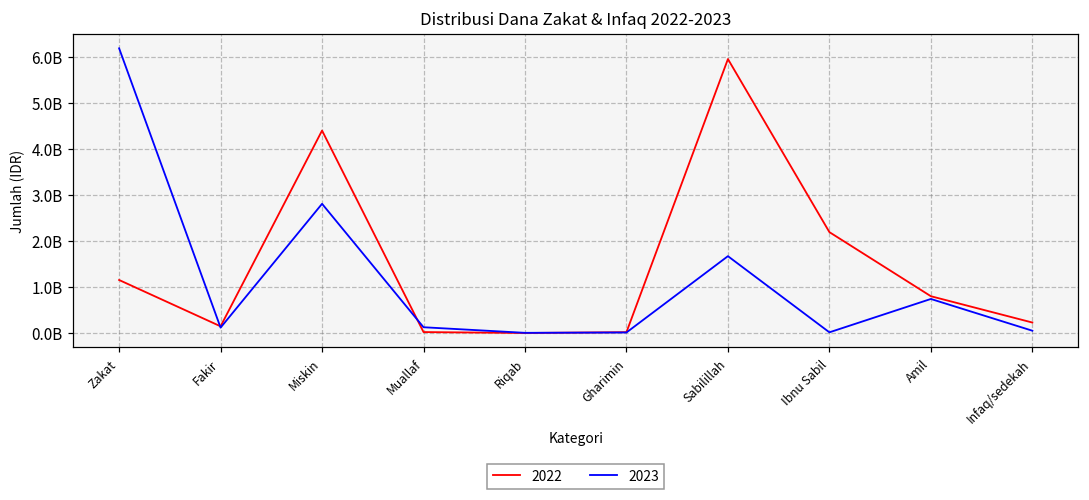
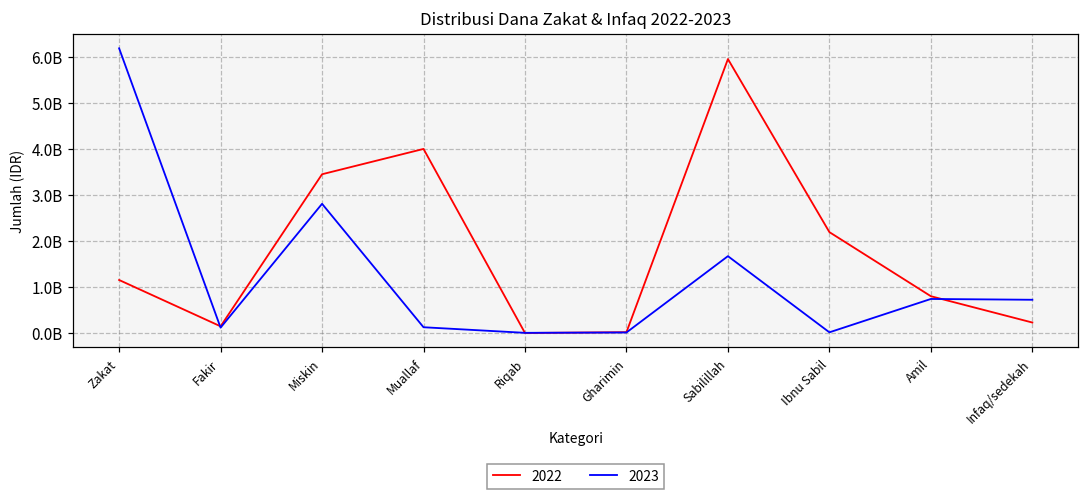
  {
    "2022": {
      "Zakat": 1200000000,
-     "Miskin": 4400000000,
-     "Muallaf": 0,
+     "Miskin": 3500000000,
+     "Muallaf": 4000000000,
      "Sabilillah": 6000000000,
      "Ibnu Sabil": 2200000000,
      "Infaq/sedekah": 200000000
    },
    "2023": {
      "Zakat": 6200000000,
      "Miskin": 2800000000,
      "Muallaf": 100000000,
      "Sabilillah": 1700000000,
      "Ibnu Sabil": 0,
-     "Infaq/sedekah": 0
+     "Infaq/sedekah": 700000000
    }
  }
